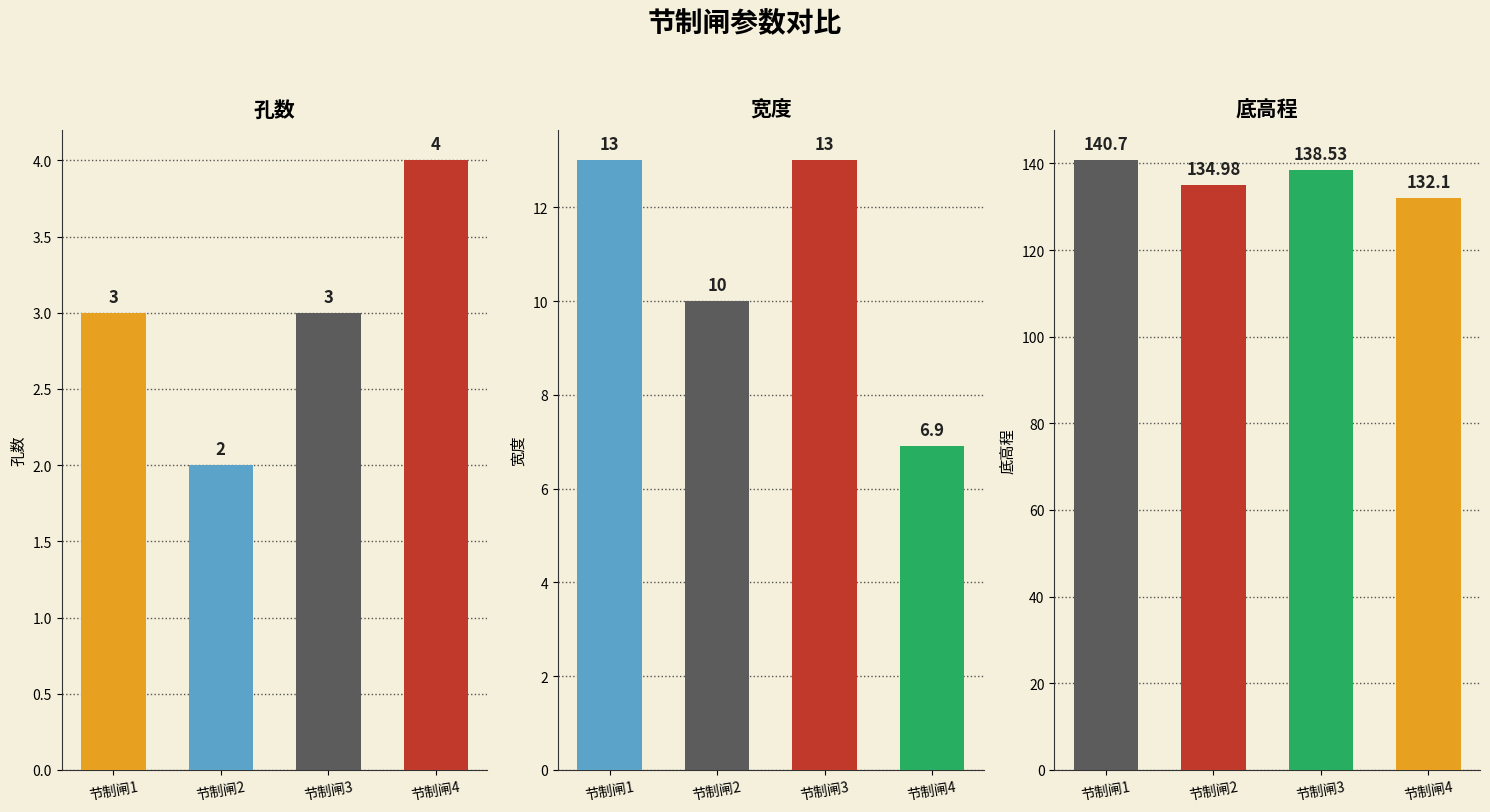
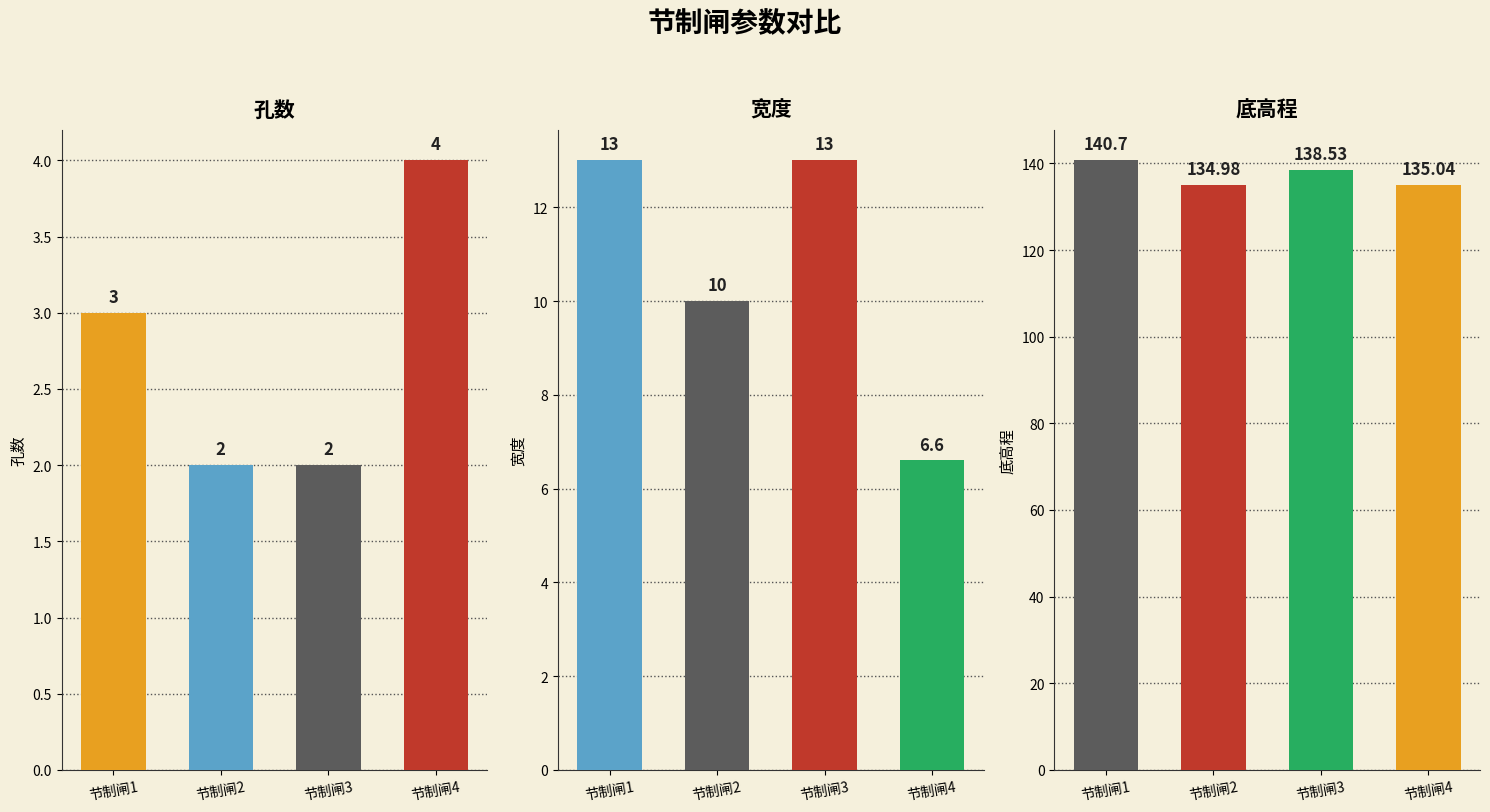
  {
    "孔数": {
      "节制闸1": 3,
      "节制闸2": 2,
-     "节制闸3": 3,
+     "节制闸3": 2,
      "节制闸4": 4
    },
    "宽度": {
      "节制闸1": 13,
      "节制闸2": 10,
      "节制闸3": 13,
-     "节制闸4": 6.9
+     "节制闸4": 6.6
    },
    "底高程": {
      "节制闸1": 140.7,
      "节制闸2": 134.98,
      "节制闸3": 138.53,
-     "节制闸4": 132.1
+     "节制闸4": 135.04
    }
  }
